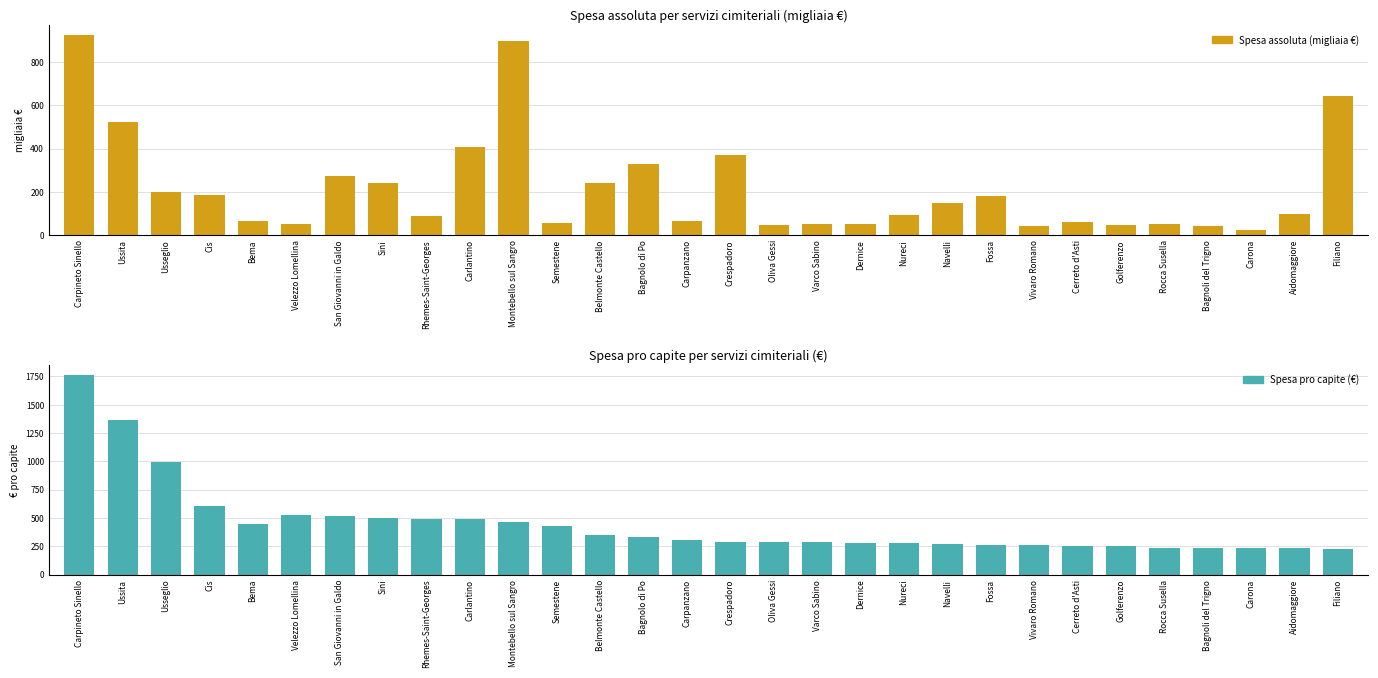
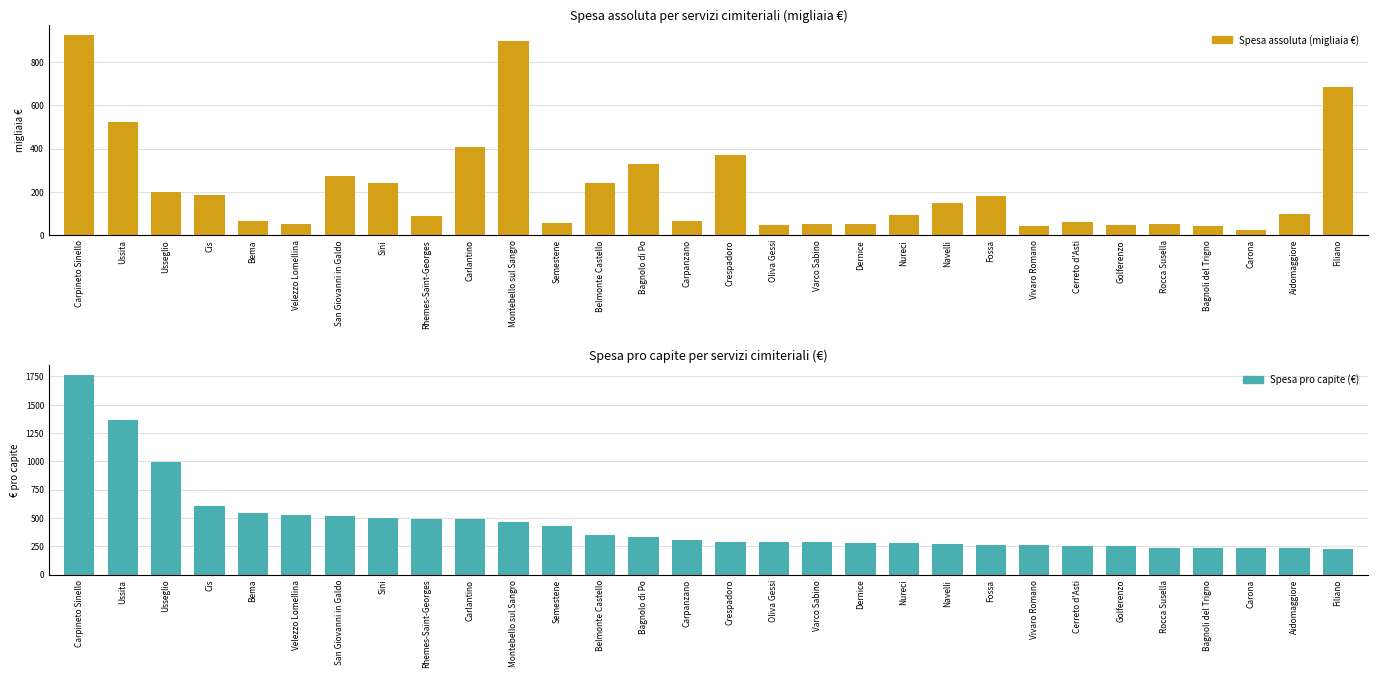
  {
    "Spesa assoluta per servizi cimiteriali (migliaia €)": {
      "Carpineto Sinello": 920,
      "Ussita": 520,
      "Usseglio": 200,
      "Cis": 190,
      "Bema": 60,
      "Velezzo Lomellina": 50,
      "San Giovanni in Galdo": 270,
      "Sini": 240,
      "Rhemes-Saint-Georges": 90,
      "Carlantino": 410,
      "Montebello sul Sangro": 900,
      "Semestene": 50,
      "Belmonte Castello": 240,
      "Bagnolo di Po": 330,
      "Carpanzano": 60,
      "Crespadoro": 370,
      "Oliva Gessi": 50,
      "Varco Sabino": 50,
      "Dernice": 50,
      "Nureci": 90,
      "Navelli": 150,
      "Fossa": 180,
      "Vivaro Romano": 40,
      "Cerreto d'Asti": 60,
      "Golferenzo": 40,
      "Rocca Susella": 50,
      "Bagnoli del Trigno": 40,
      "Carona": 20,
      "Aidomaggiore": 90,
-     "Filiano": 650
+     "Filiano": 690
    },
    "Spesa pro capite per servizi cimiteriali (€)": {
      "Carpineto Sinello": 1760,
      "Ussita": 1370,
      "Usseglio": 990,
      "Cis": 610,
-     "Bema": 440,
+     "Bema": 540,
      "Velezzo Lomellina": 530,
      "San Giovanni in Galdo": 520,
      "Sini": 500,
      "Rhemes-Saint-Georges": 490,
      "Carlantino": 490,
      "Montebello sul Sangro": 470,
      "Semestene": 420,
      "Belmonte Castello": 350,
      "Bagnolo di Po": 330,
      "Carpanzano": 300,
      "Crespadoro": 290,
      "Oliva Gessi": 290,
      "Varco Sabino": 280,
      "Dernice": 280,
      "Nureci": 280,
      "Navelli": 270,
      "Fossa": 260,
      "Vivaro Romano": 260,
      "Cerreto d'Asti": 250,
      "Golferenzo": 250,
      "Rocca Susella": 240,
      "Bagnoli del Trigno": 240,
      "Carona": 230,
      "Aidomaggiore": 230,
      "Filiano": 230
    }
  }
